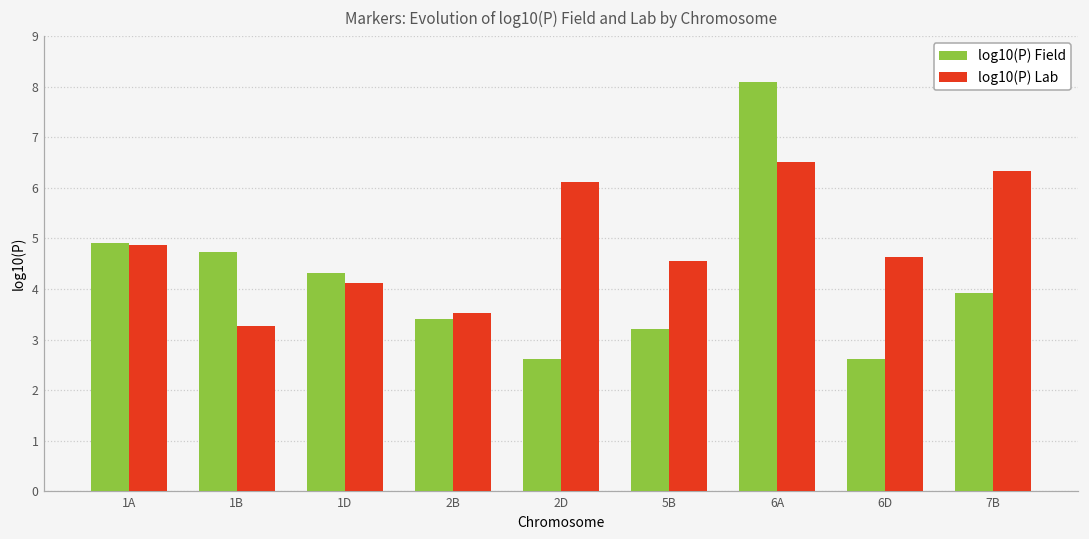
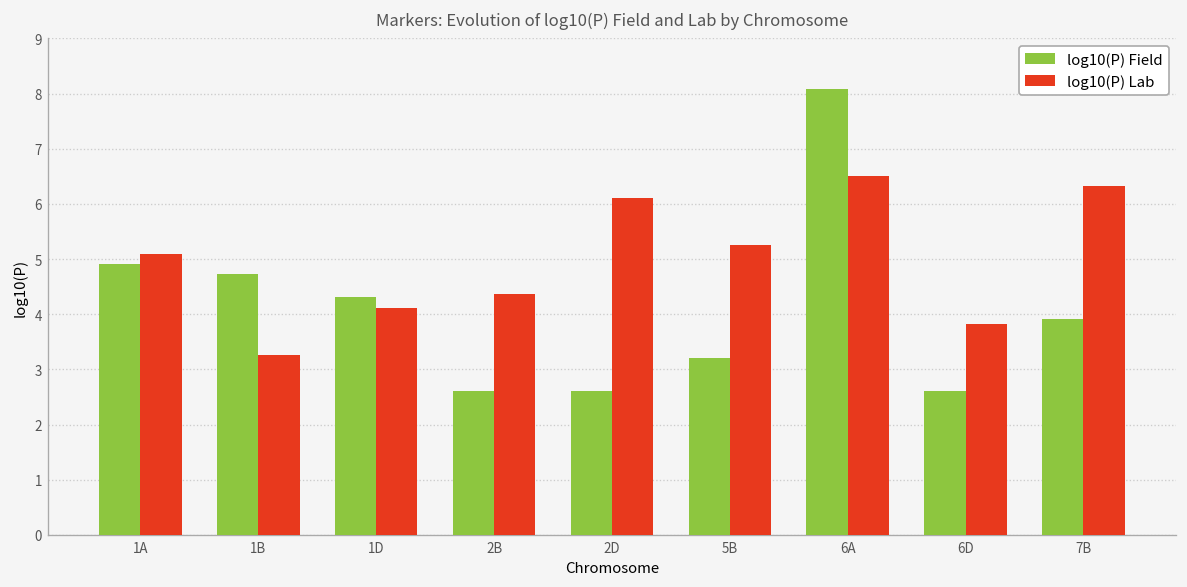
  {
    "log10(P) Field": {
      "1A": 4.9,
      "1B": 4.7,
      "1D": 4.3,
-     "2B": 3.4,
+     "2B": 2.6,
      "2D": 2.6,
      "5B": 3.2,
      "6A": 8.1,
      "6D": 2.6,
      "7B": 3.9
    },
    "log10(P) Lab": {
-     "1A": 4.9,
+     "1A": 5.1,
      "1B": 3.3,
      "1D": 4.1,
-     "2B": 3.5,
+     "2B": 4.4,
      "2D": 6.1,
-     "5B": 4.5,
+     "5B": 5.2,
      "6A": 6.5,
-     "6D": 4.6,
+     "6D": 3.8,
      "7B": 6.3
    }
  }
